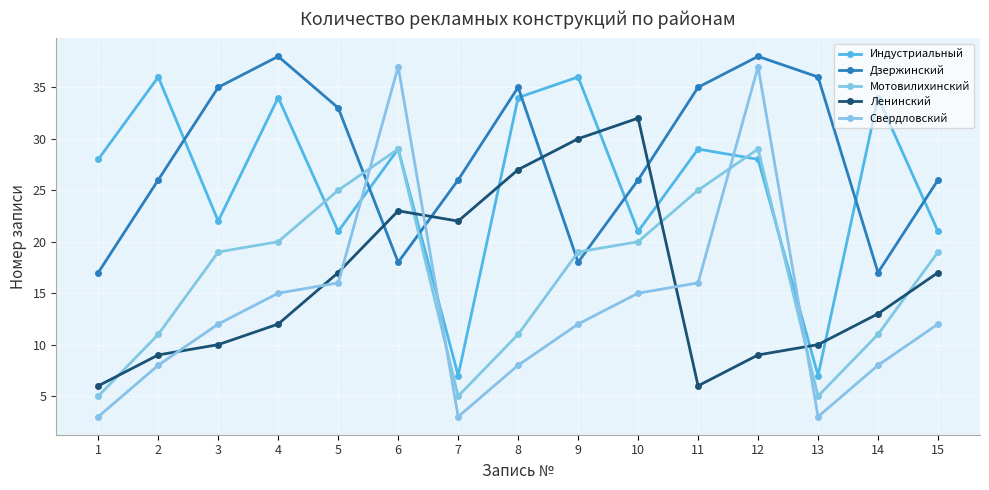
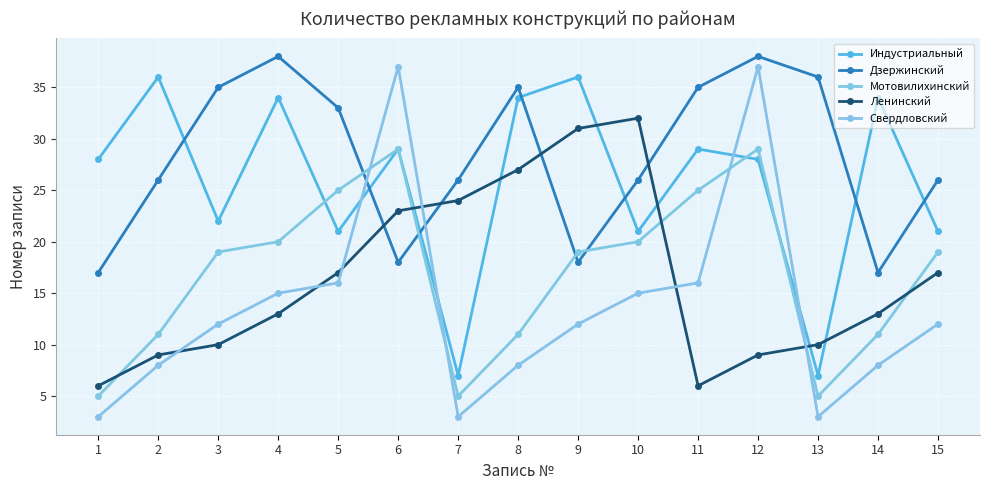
  {
    "Дзержинский": {
      "1": 17,
      "2": 26,
      "3": 35,
      "4": 38,
      "5": 33,
      "6": 18,
      "7": 26,
      "8": 35,
      "9": 18,
      "10": 26,
      "11": 35,
      "12": 38,
      "13": 36,
      "14": 17,
      "15": 26
    },
    "Ленинский": {
      "1": 6,
      "2": 9,
      "3": 10,
-     "4": 12,
+     "4": 13,
      "5": 17,
      "6": 23,
-     "7": 22,
+     "7": 24,
      "8": 27,
-     "9": 30,
+     "9": 31,
      "10": 32,
      "11": 6,
      "12": 9,
      "13": 10,
      "14": 13,
      "15": 17
    }
  }
